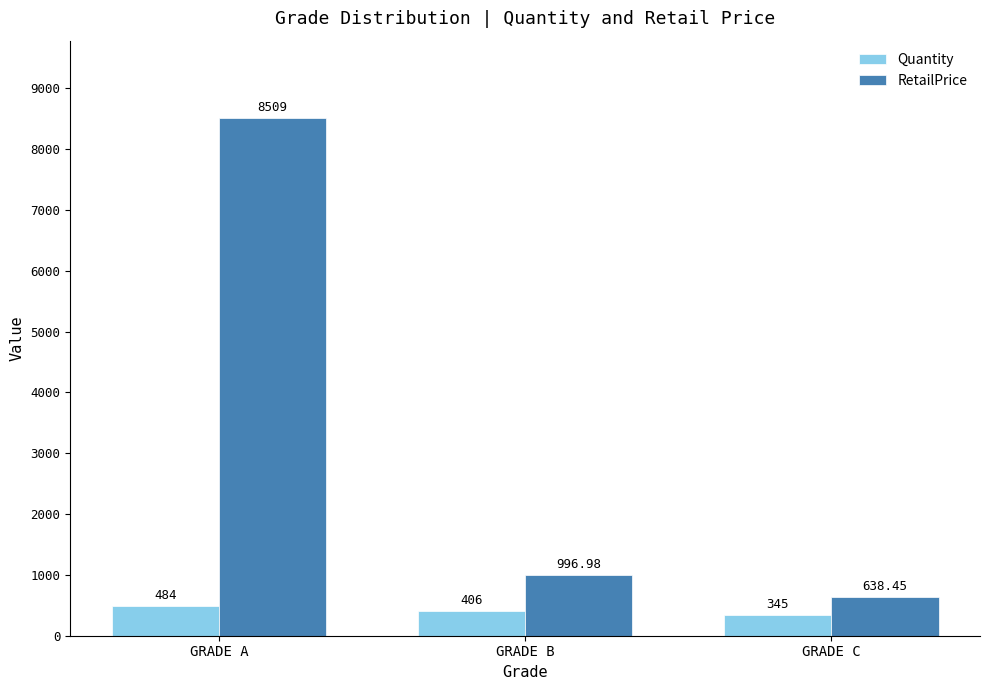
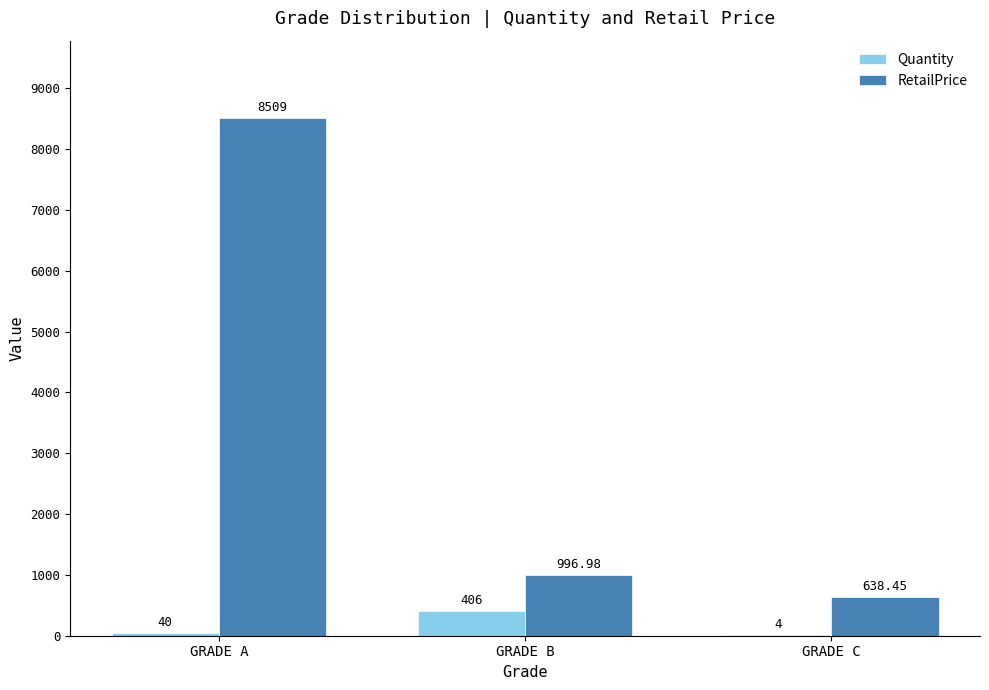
  {
    "Quantity": {
-     "GRADE A": 484,
+     "GRADE A": 40,
      "GRADE B": 406,
-     "GRADE C": 345
+     "GRADE C": 4
    },
    "RetailPrice": {
      "GRADE A": 8509,
      "GRADE B": 996.98,
      "GRADE C": 638.45
    }
  }
